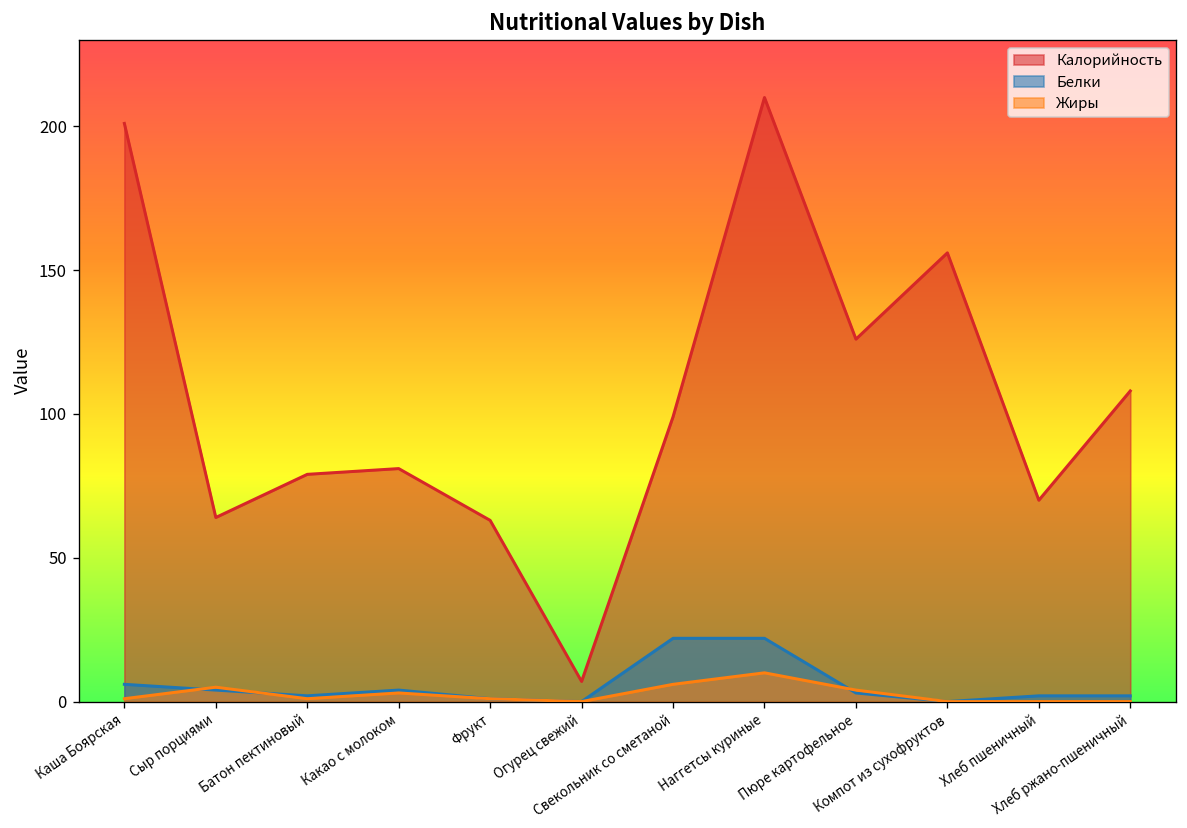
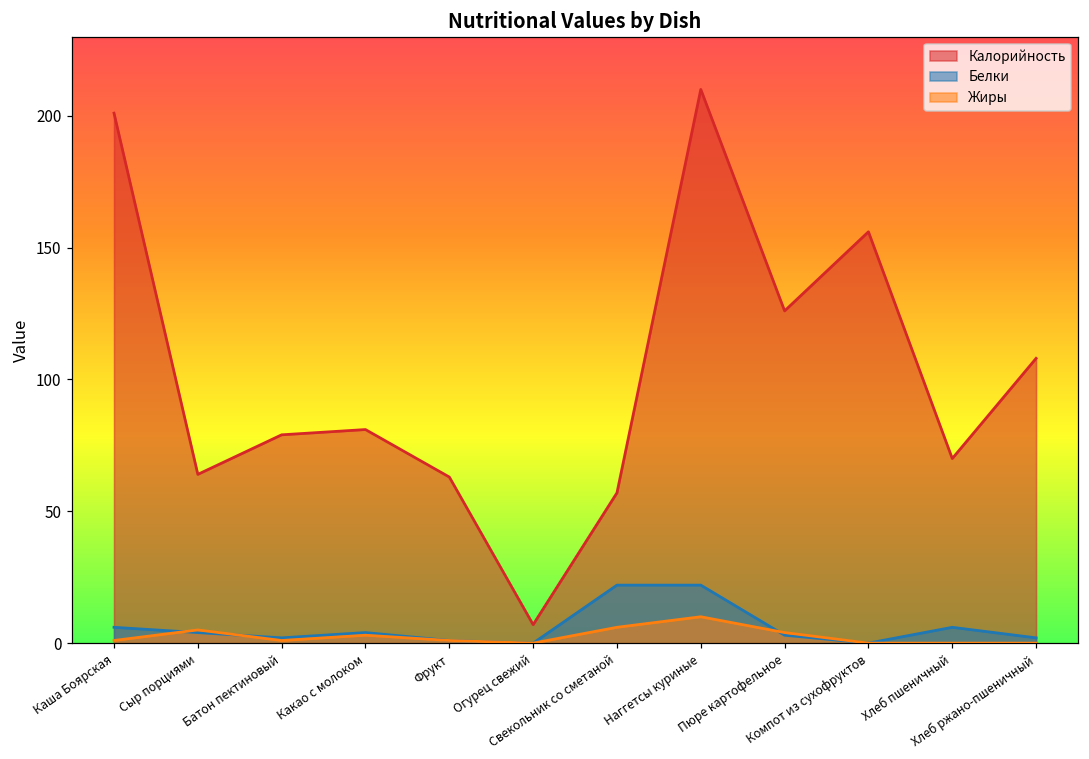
  {
    "Калорийность": {
      "Каша Боярская": 201,
      "Сыр порциями": 64,
      "Батон пектиновый": 79,
      "Какао с молоком": 81,
      "Фрукт": 63,
      "Огурец свежий": 7,
-     "Свекольник со сметаной": 99,
+     "Свекольник со сметаной": 57,
      "Наггетсы куриные": 210,
      "Пюре картофельное": 126,
      "Компот из сухофруктов": 156,
      "Хлеб пшеничный": 70,
      "Хлеб ржано-пшеничный": 108
    },
    "Белки": {
      "Каша Боярская": 6,
      "Свекольник со сметаной": 22,
      "Наггетсы куриные": 22,
-     "Хлеб пшеничный": 2,
+     "Хлеб пшеничный": 6,
      "Хлеб ржано-пшеничный": 2
    },
    "Жиры": {
      "Каша Боярская": 1,
      "Свекольник со сметаной": 6,
      "Наггетсы куриные": 10,
      "Хлеб пшеничный": 0,
      "Хлеб ржано-пшеничный": 0
    }
  }
